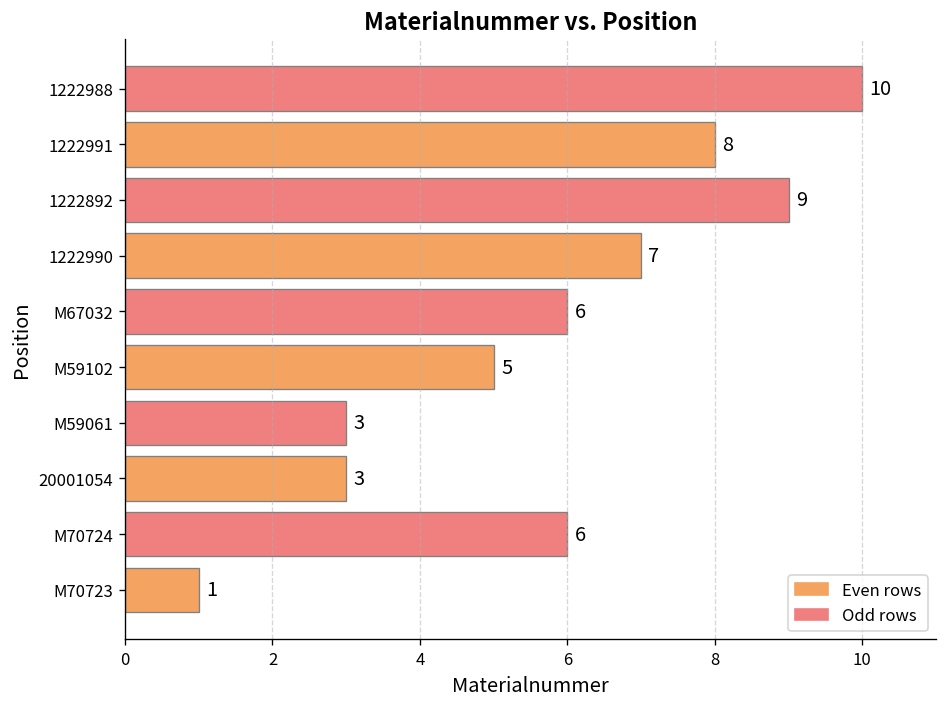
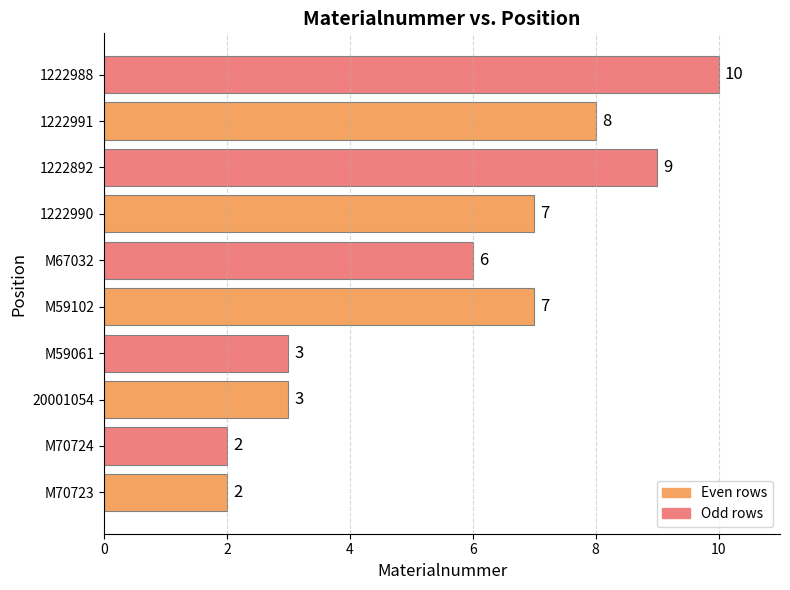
  {
    "1222988": 10,
    "1222991": 8,
    "1222892": 9,
    "1222990": 7,
    "M67032": 6,
-   "M59102": 5,
+   "M59102": 7,
    "M59061": 3,
    "20001054": 3,
-   "M70724": 6,
-   "M70723": 1
+   "M70724": 2,
+   "M70723": 2
  }
